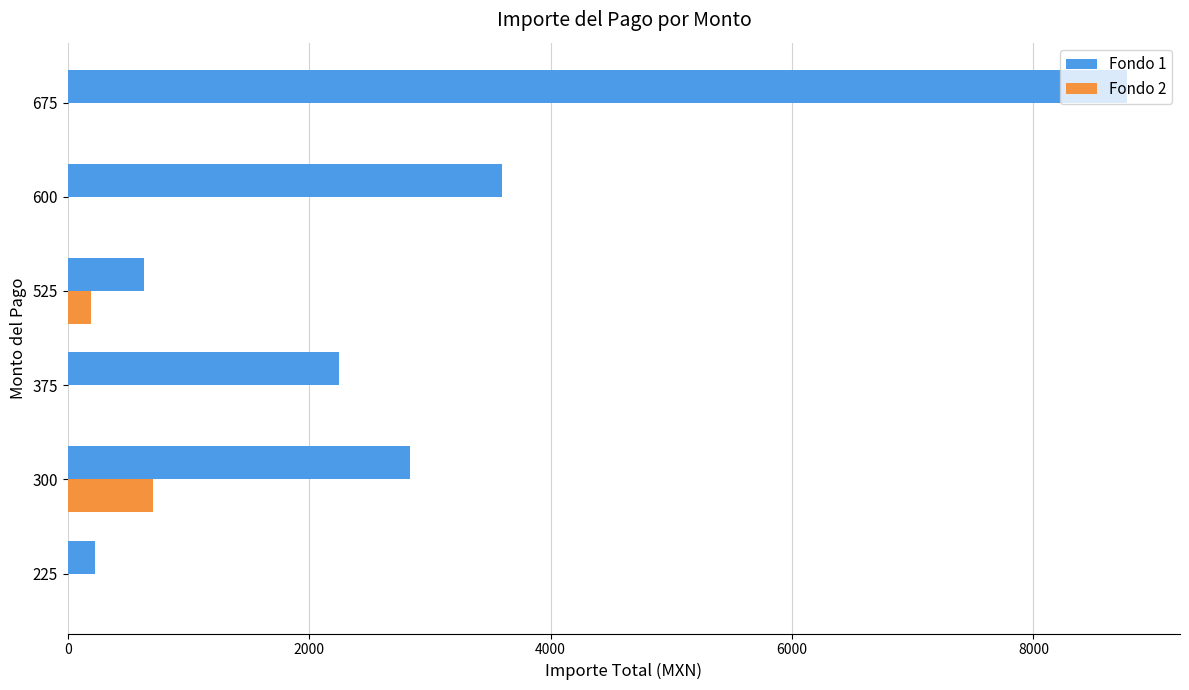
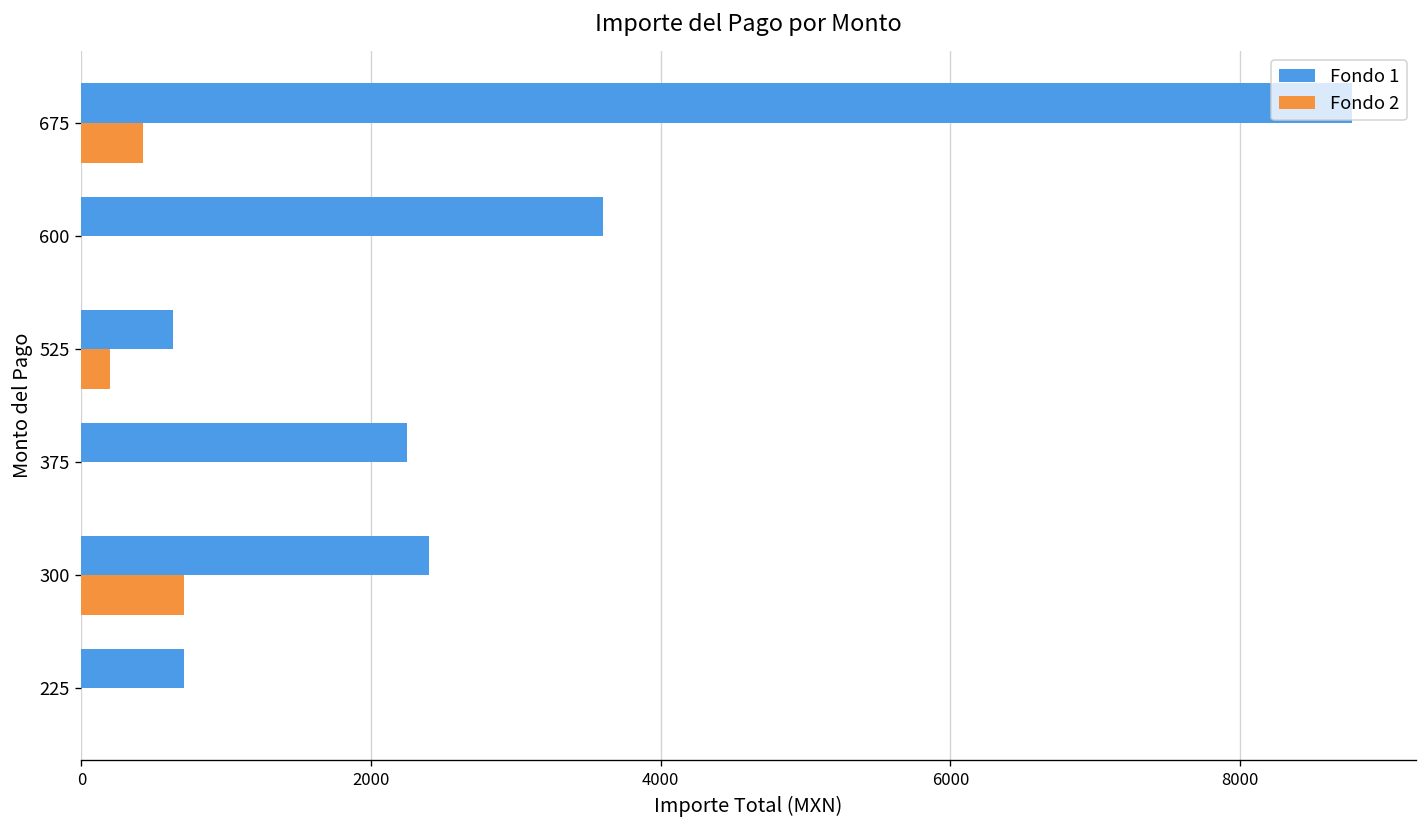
  {
    "Fondo 1": {
      "600": 3600,
      "525": 630,
      "375": 2250,
-     "300": 2830,
-     "225": 230
+     "300": 2400,
+     "225": 710
    },
    "Fondo 2": {
-     "675": 0,
+     "675": 430,
      "600": 0,
      "525": 200,
      "375": 0,
      "300": 710,
      "225": 0
    }
  }
